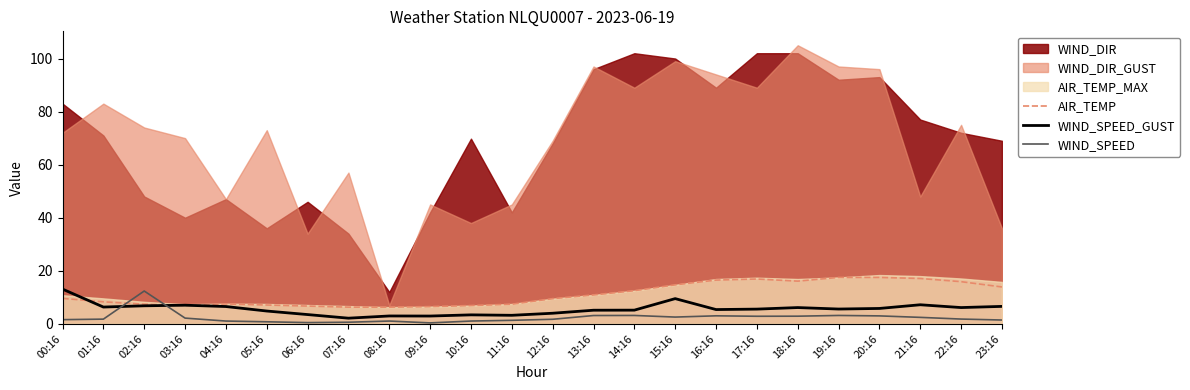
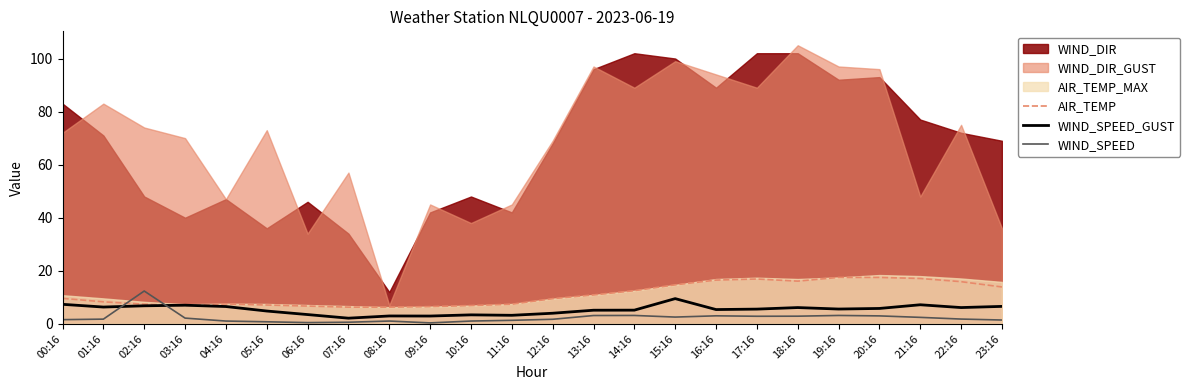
  {
    "WIND_DIR": {
      "00:16": 83,
      "01:16": 71,
      "02:16": 48,
      "03:16": 40,
      "05:16": 36,
      "06:16": 46,
      "07:16": 34,
      "08:16": 12,
      "09:16": 42,
-     "10:16": 70,
+     "10:16": 48,
      "11:16": 42,
      "12:16": 68,
      "13:16": 96,
      "14:16": 102,
      "15:16": 100,
      "16:16": 89,
      "17:16": 102,
      "18:16": 102,
      "19:16": 92,
      "20:16": 93,
      "21:16": 77,
      "22:16": 72,
      "23:16": 69
    },
    "WIND_SPEED_GUST": {
-     "00:16": 13,
+     "00:16": 7,
      "01:16": 6,
      "05:16": 5,
      "06:16": 4,
      "07:16": 2,
      "08:16": 3,
      "09:16": 3,
      "10:16": 3,
      "11:16": 3,
      "12:16": 4,
      "13:16": 5,
      "14:16": 5,
      "15:16": 10,
      "16:16": 5,
      "17:16": 6,
      "18:16": 6,
      "19:16": 6,
      "20:16": 6,
      "21:16": 7,
      "22:16": 6,
      "23:16": 7
    },
    "WIND_SPEED": {
      "00:16": 2,
      "01:16": 2,
      "02:16": 12,
      "03:16": 2,
      "04:16": 1,
      "05:16": 1,
      "06:16": 0,
      "07:16": 1,
      "08:16": 1,
      "09:16": 0,
      "10:16": 1,
      "11:16": 1,
      "12:16": 2,
      "13:16": 3,
      "14:16": 3,
      "15:16": 3,
      "16:16": 3,
      "17:16": 3,
      "18:16": 3,
      "19:16": 3,
      "20:16": 3,
      "21:16": 2,
      "22:16": 2,
      "23:16": 1
    },
    "AIR_TEMP_MAX": {
      "00:16": 11,
      "01:16": 10,
      "22:16": 17,
      "23:16": 16
    }
  }
